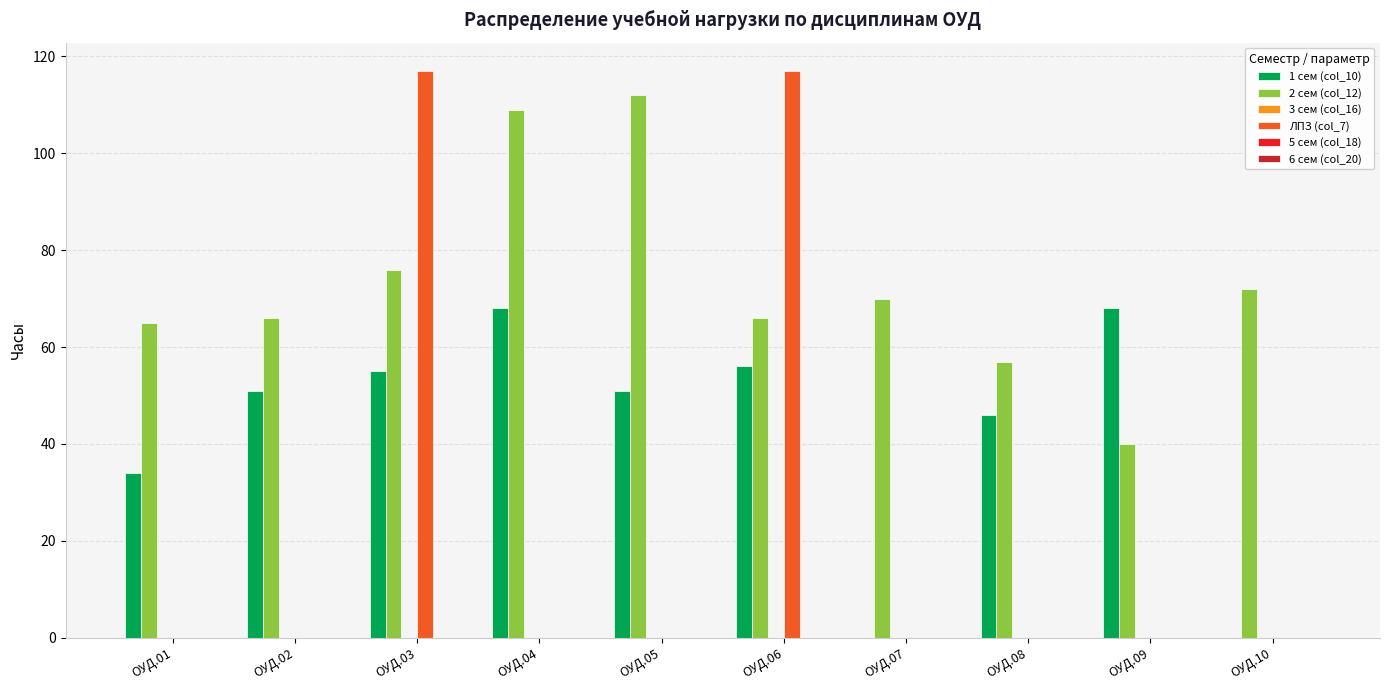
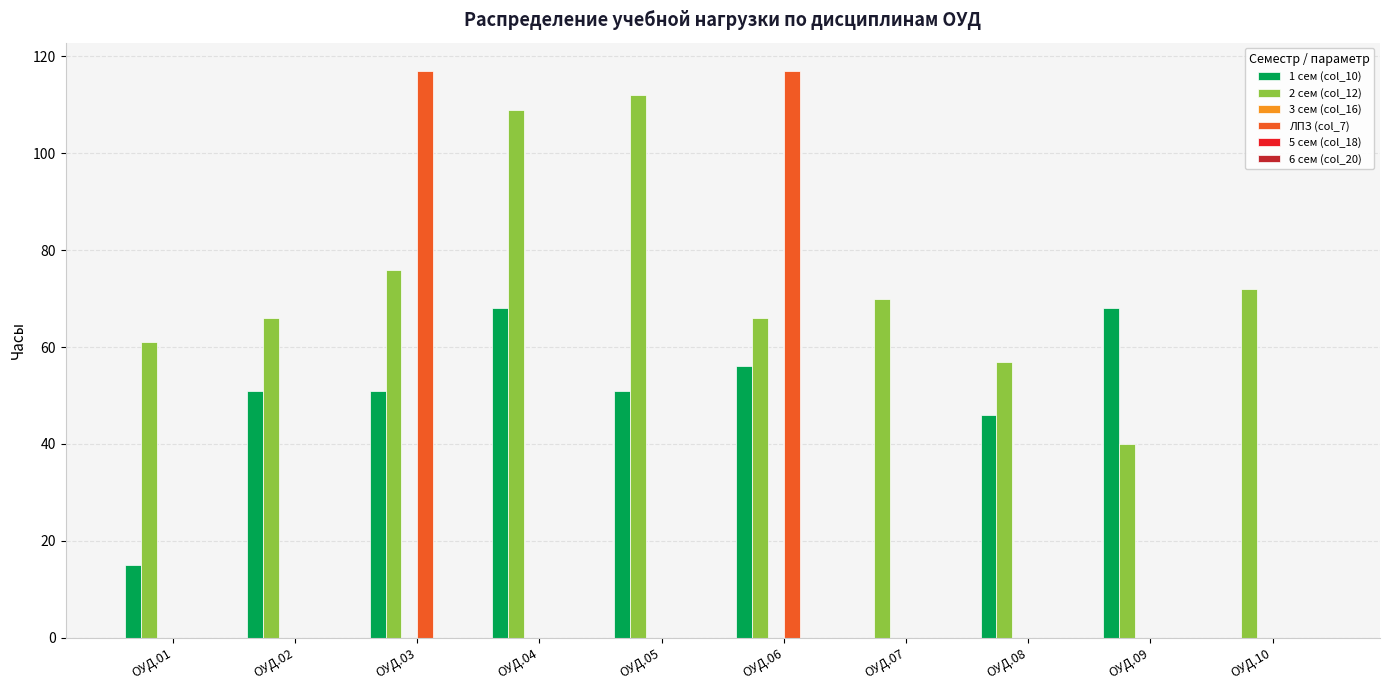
  {
    "1 сем (col_10)": {
-     "ОУД.01": 34,
+     "ОУД.01": 15,
      "ОУД.02": 51,
-     "ОУД.03": 55,
+     "ОУД.03": 51,
      "ОУД.04": 68,
      "ОУД.05": 51,
      "ОУД.06": 56,
      "ОУД.07": 0,
      "ОУД.08": 46,
      "ОУД.09": 68,
      "ОУД.10": 0
    },
    "2 сем (col_12)": {
-     "ОУД.01": 65,
+     "ОУД.01": 61,
      "ОУД.02": 66,
      "ОУД.03": 76,
      "ОУД.04": 109,
      "ОУД.05": 112,
      "ОУД.06": 66,
      "ОУД.07": 70,
      "ОУД.08": 57,
      "ОУД.09": 40,
      "ОУД.10": 72
    }
  }
